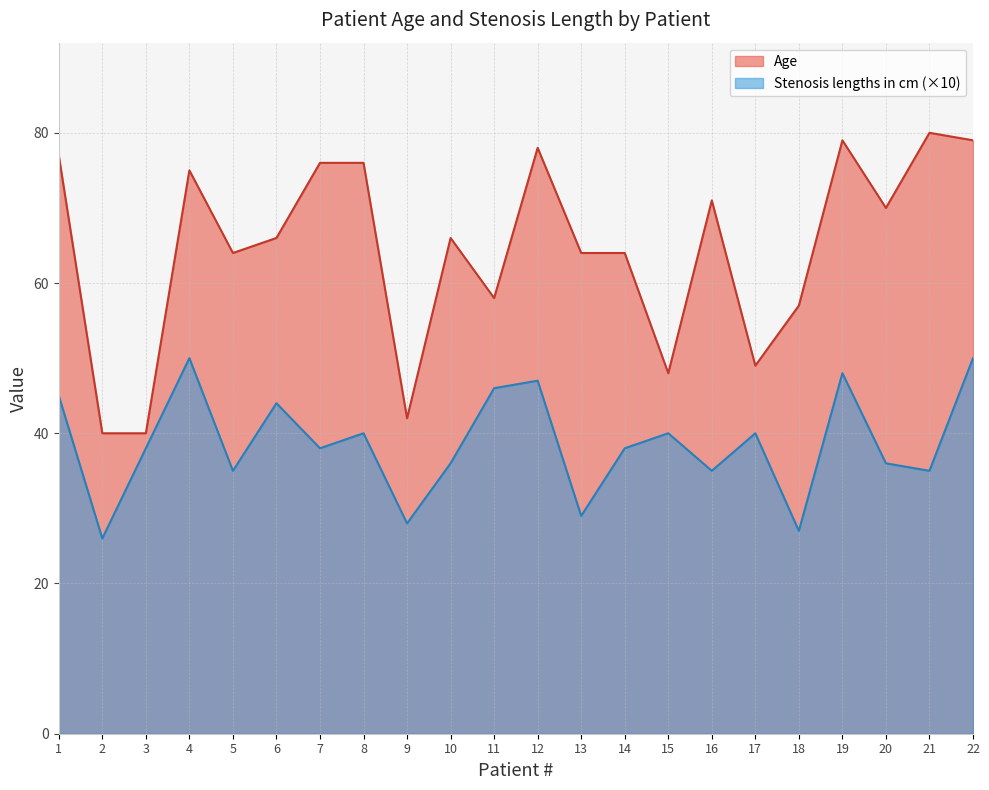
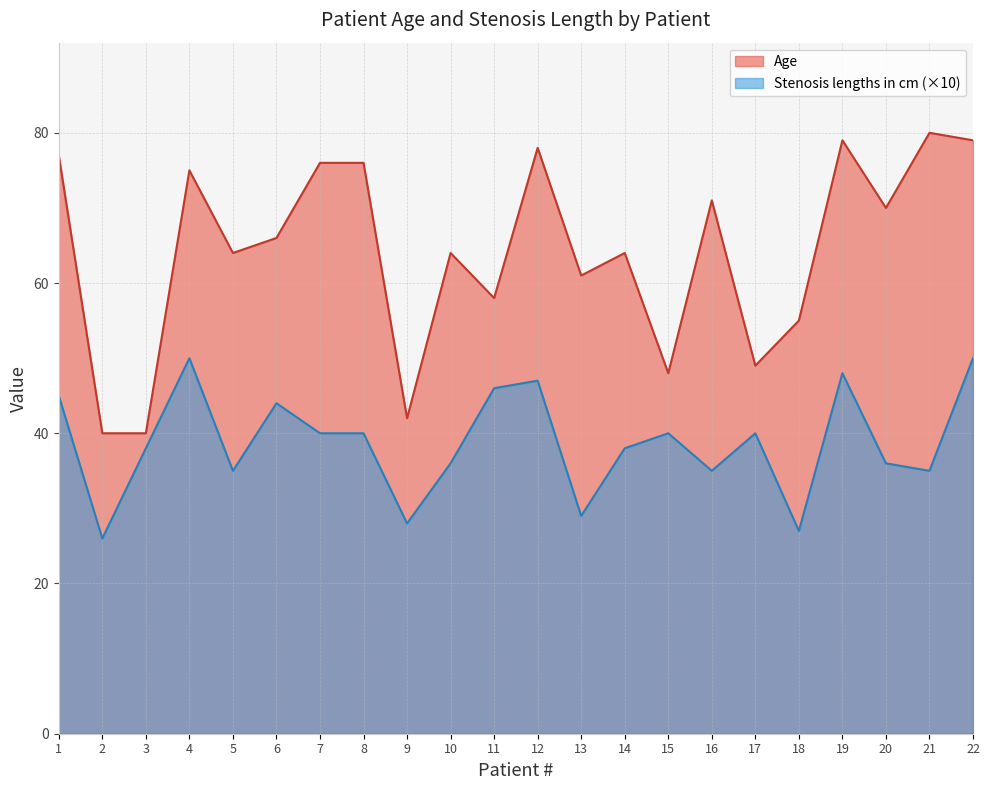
  {
    "Age": {
      "1": 77,
      "2": 40,
      "3": 40,
      "4": 75,
      "5": 64,
      "6": 66,
      "7": 76,
      "8": 76,
      "9": 42,
-     "10": 66,
+     "10": 64,
      "11": 58,
      "12": 78,
-     "13": 64,
+     "13": 61,
      "14": 64,
      "15": 48,
      "16": 71,
      "17": 49,
-     "18": 57,
+     "18": 55,
      "19": 79,
      "20": 70,
      "21": 80,
      "22": 79
    },
    "Stenosis lengths in cm (×10)": {
      "1": 45,
      "2": 26,
      "3": 38,
      "4": 50,
      "5": 35,
      "6": 44,
-     "7": 38,
+     "7": 40,
      "8": 40,
      "9": 28,
      "10": 36,
      "11": 46,
      "12": 47,
      "13": 29,
      "14": 38,
      "15": 40,
      "16": 35,
      "17": 40,
      "18": 27,
      "19": 48,
      "20": 36,
      "21": 35,
      "22": 50
    }
  }
